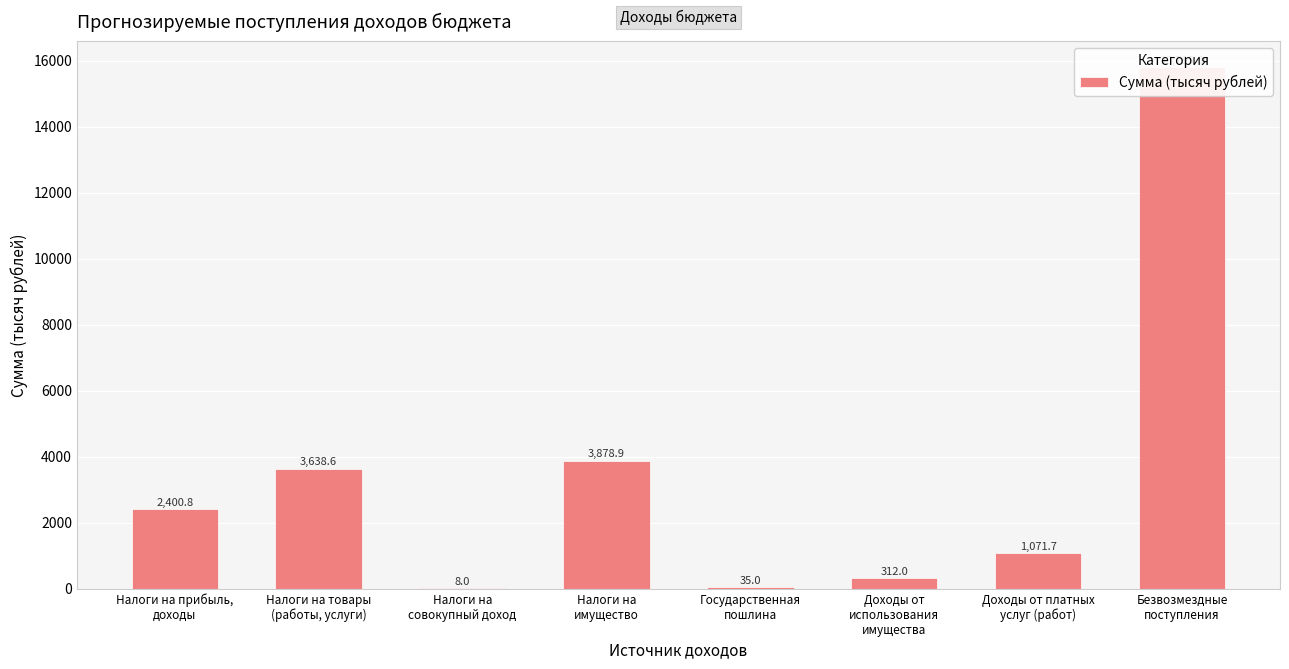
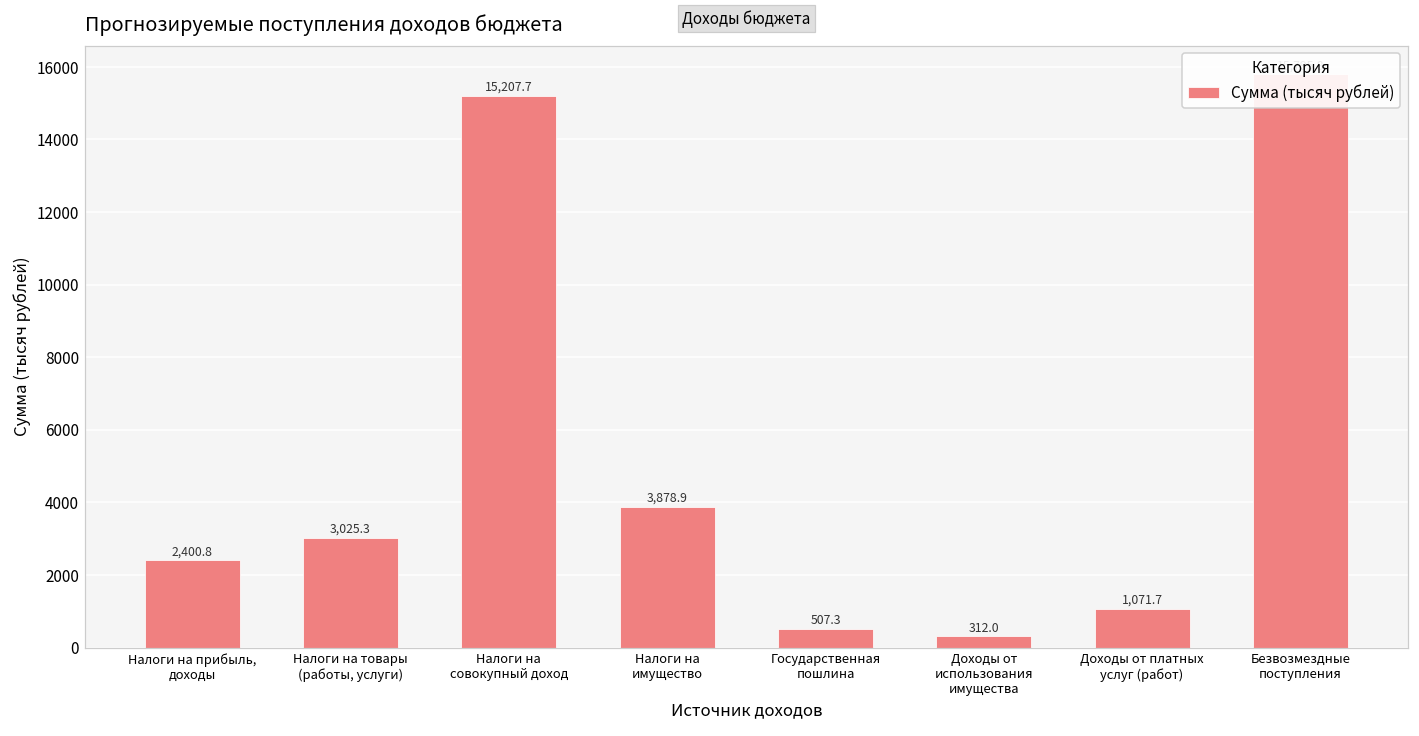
  {
    "Налоги на прибыль, доходы": "2,400.8",
-   "Налоги на товары (работы, услуги)": "3,638.6",
-   "Налоги на совокупный доход": "8.0",
+   "Налоги на товары (работы, услуги)": "3,025.3",
+   "Налоги на совокупный доход": "15,207.7",
    "Налоги на имущество": "3,878.9",
-   "Государственная пошлина": "35.0",
+   "Государственная пошлина": "507.3",
    "Доходы от использования имущества": "312.0",
    "Доходы от платных услуг (работ)": "1,071.7"
  }
